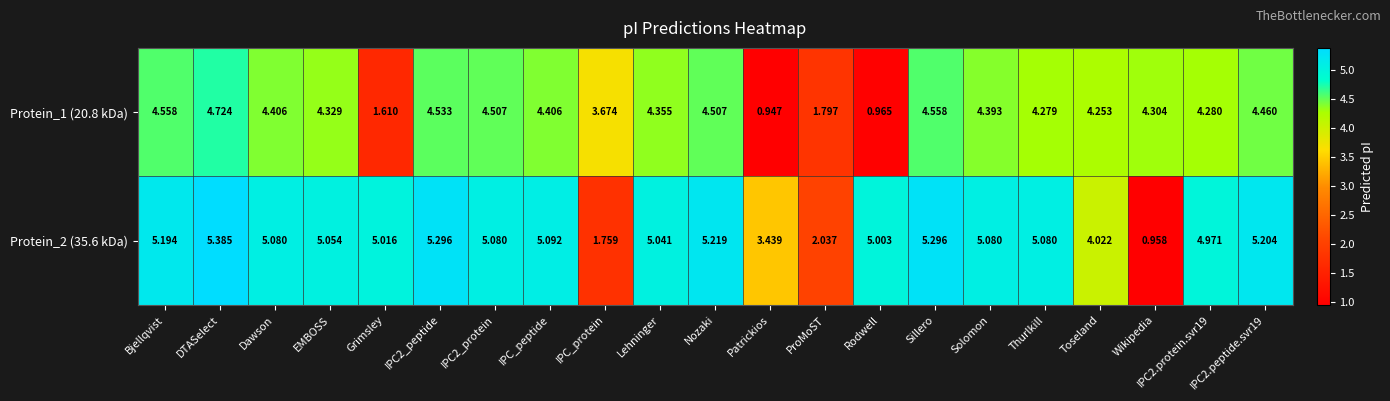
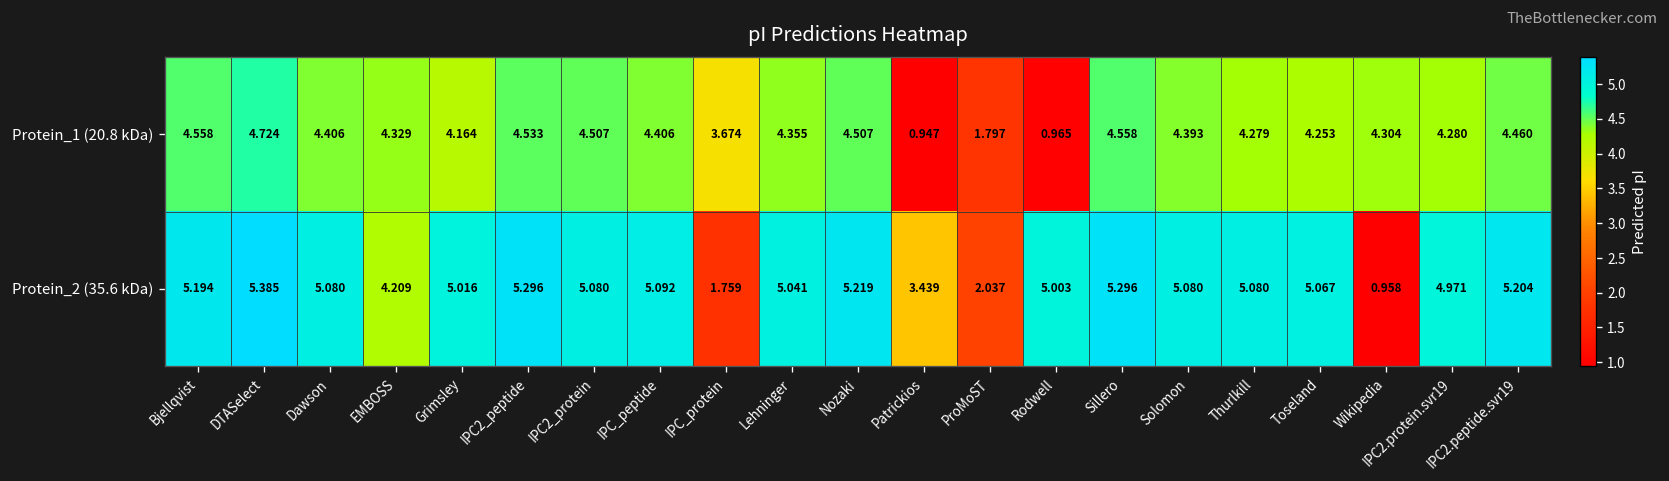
  {
    "Protein_1 (20.8 kDa)": {
      "Bjellqvist": 4.558,
      "DTASelect": 4.724,
      "Dawson": 4.406,
      "EMBOSS": 4.329,
-     "Grimsley": 1.610,
+     "Grimsley": 4.164,
      "IPC2_peptide": 4.533,
      "IPC2_protein": 4.507,
      "IPC_peptide": 4.406,
      "IPC_protein": 3.674,
      "Lehninger": 4.355,
      "Nozaki": 4.507,
      "Patrickios": 0.947,
      "ProMoST": 1.797,
      "Rodwell": 0.965,
      "Sillero": 4.558,
      "Solomon": 4.393,
      "Thurlkill": 4.279,
      "Toseland": 4.253,
      "Wikipedia": 4.304,
      "IPC2.protein.svr19": 4.280,
      "IPC2.peptide.svr19": 4.460
    },
    "Protein_2 (35.6 kDa)": {
      "Bjellqvist": 5.194,
      "DTASelect": 5.385,
      "Dawson": 5.080,
-     "EMBOSS": 5.054,
+     "EMBOSS": 4.209,
      "Grimsley": 5.016,
      "IPC2_peptide": 5.296,
      "IPC2_protein": 5.080,
      "IPC_peptide": 5.092,
      "IPC_protein": 1.759,
      "Lehninger": 5.041,
      "Nozaki": 5.219,
      "Patrickios": 3.439,
      "ProMoST": 2.037,
      "Rodwell": 5.003,
      "Sillero": 5.296,
      "Solomon": 5.080,
      "Thurlkill": 5.080,
-     "Toseland": 4.022,
+     "Toseland": 5.067,
      "Wikipedia": 0.958,
      "IPC2.protein.svr19": 4.971,
      "IPC2.peptide.svr19": 5.204
    }
  }
